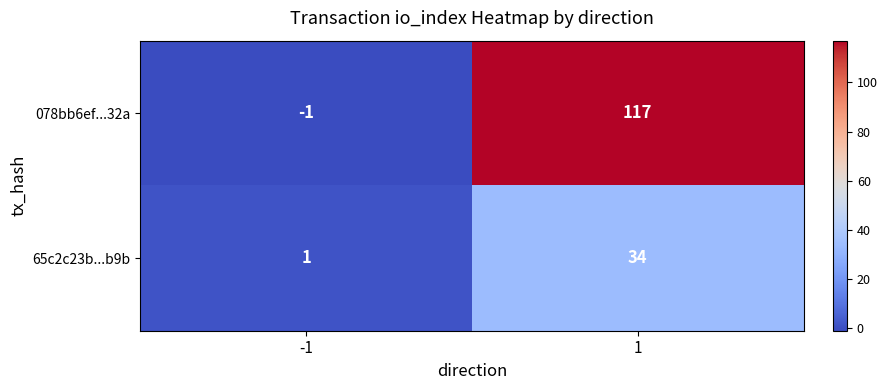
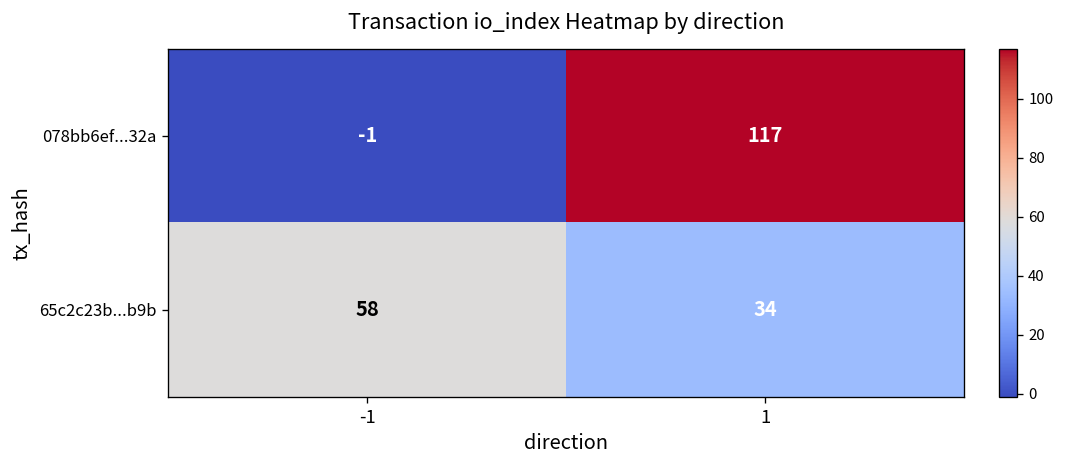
  {
    "078bb6ef...32a": {
      "-1": -1,
      "1": 117
    },
    "65c2c23b...b9b": {
-     "-1": 1,
+     "-1": 58,
      "1": 34
    }
  }
